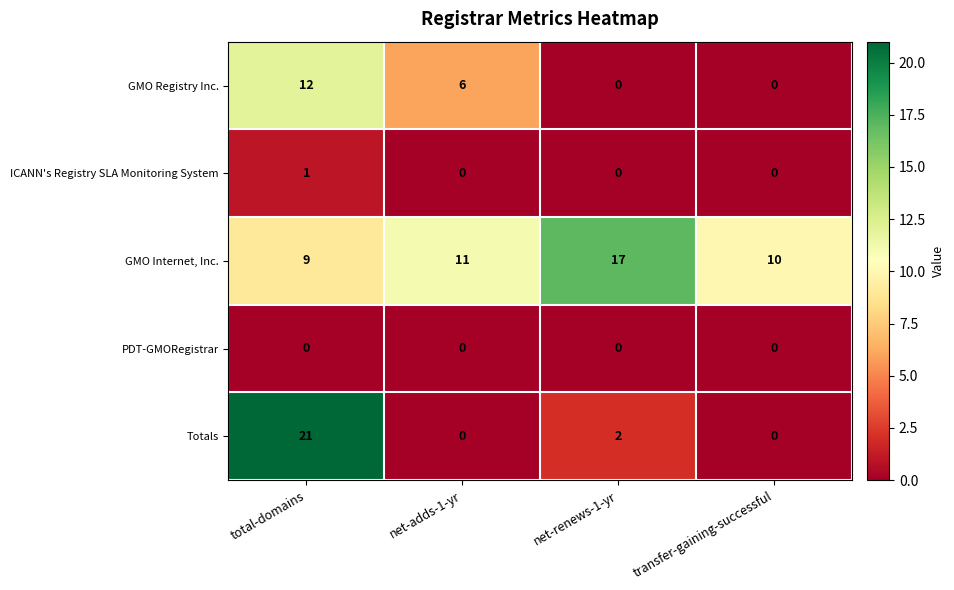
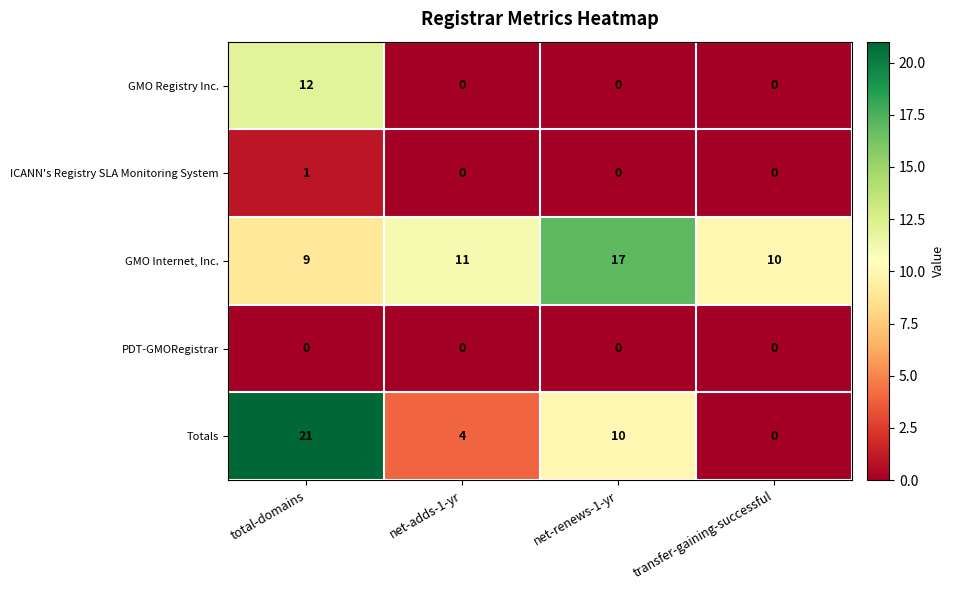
  {
    "GMO Registry Inc.": {
      "total-domains": 12,
-     "net-adds-1-yr": 6,
+     "net-adds-1-yr": 0,
      "net-renews-1-yr": 0,
      "transfer-gaining-successful": 0
    },
    "ICANN's Registry SLA Monitoring System": {
      "total-domains": 1,
      "net-adds-1-yr": 0,
      "net-renews-1-yr": 0,
      "transfer-gaining-successful": 0
    },
    "GMO Internet, Inc.": {
      "total-domains": 9,
      "net-adds-1-yr": 11,
      "net-renews-1-yr": 17,
      "transfer-gaining-successful": 10
    },
    "PDT-GMORegistrar": {
      "total-domains": 0,
      "net-adds-1-yr": 0,
      "net-renews-1-yr": 0,
      "transfer-gaining-successful": 0
    },
    "Totals": {
      "total-domains": 21,
-     "net-adds-1-yr": 0,
-     "net-renews-1-yr": 2,
+     "net-adds-1-yr": 4,
+     "net-renews-1-yr": 10,
      "transfer-gaining-successful": 0
    }
  }
